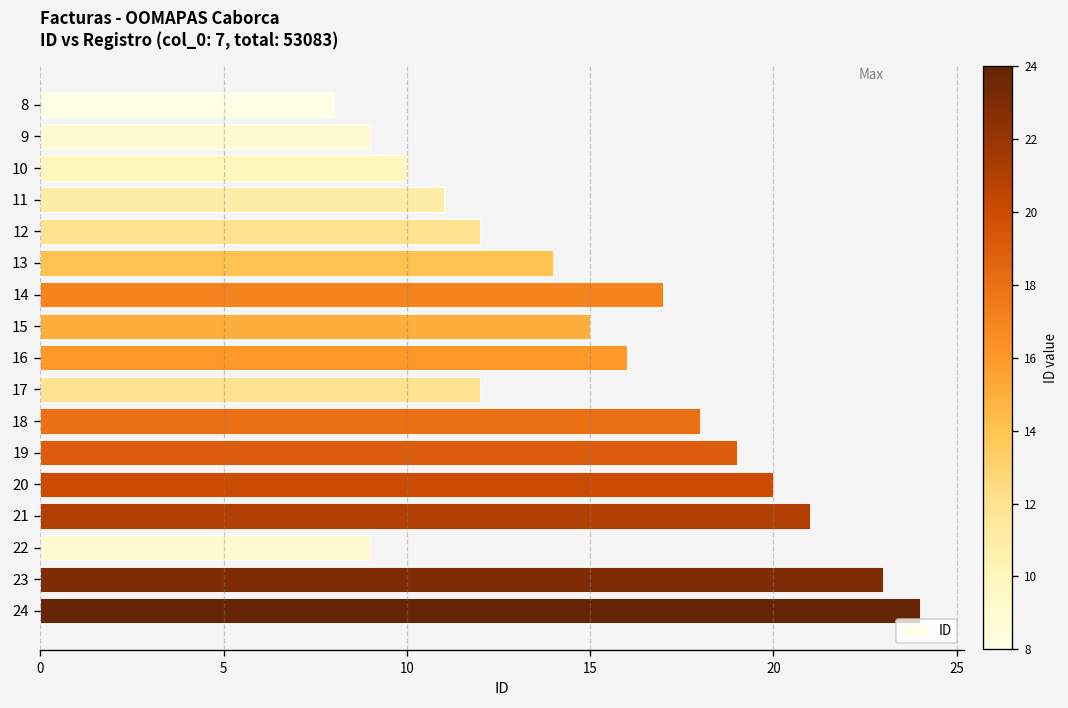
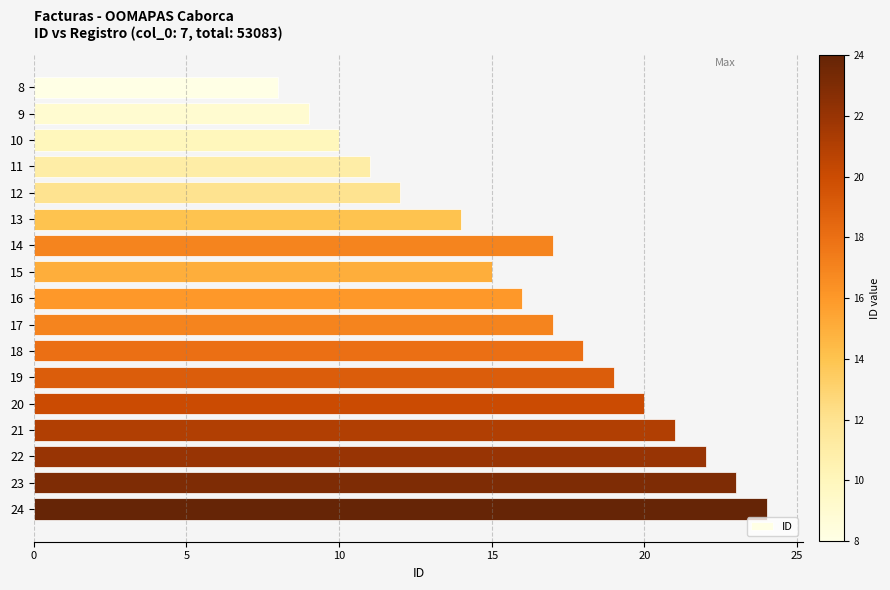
  {
    "8": 8,
    "9": 9,
    "10": 10,
    "11": 11,
    "12": 12,
    "13": 14,
    "14": 17,
    "15": 15,
    "16": 16,
-   "17": 12,
+   "17": 17,
    "18": 18,
    "19": 19,
    "20": 20,
    "21": 21,
-   "22": 9,
+   "22": 22,
    "23": 23,
    "24": 24
  }
